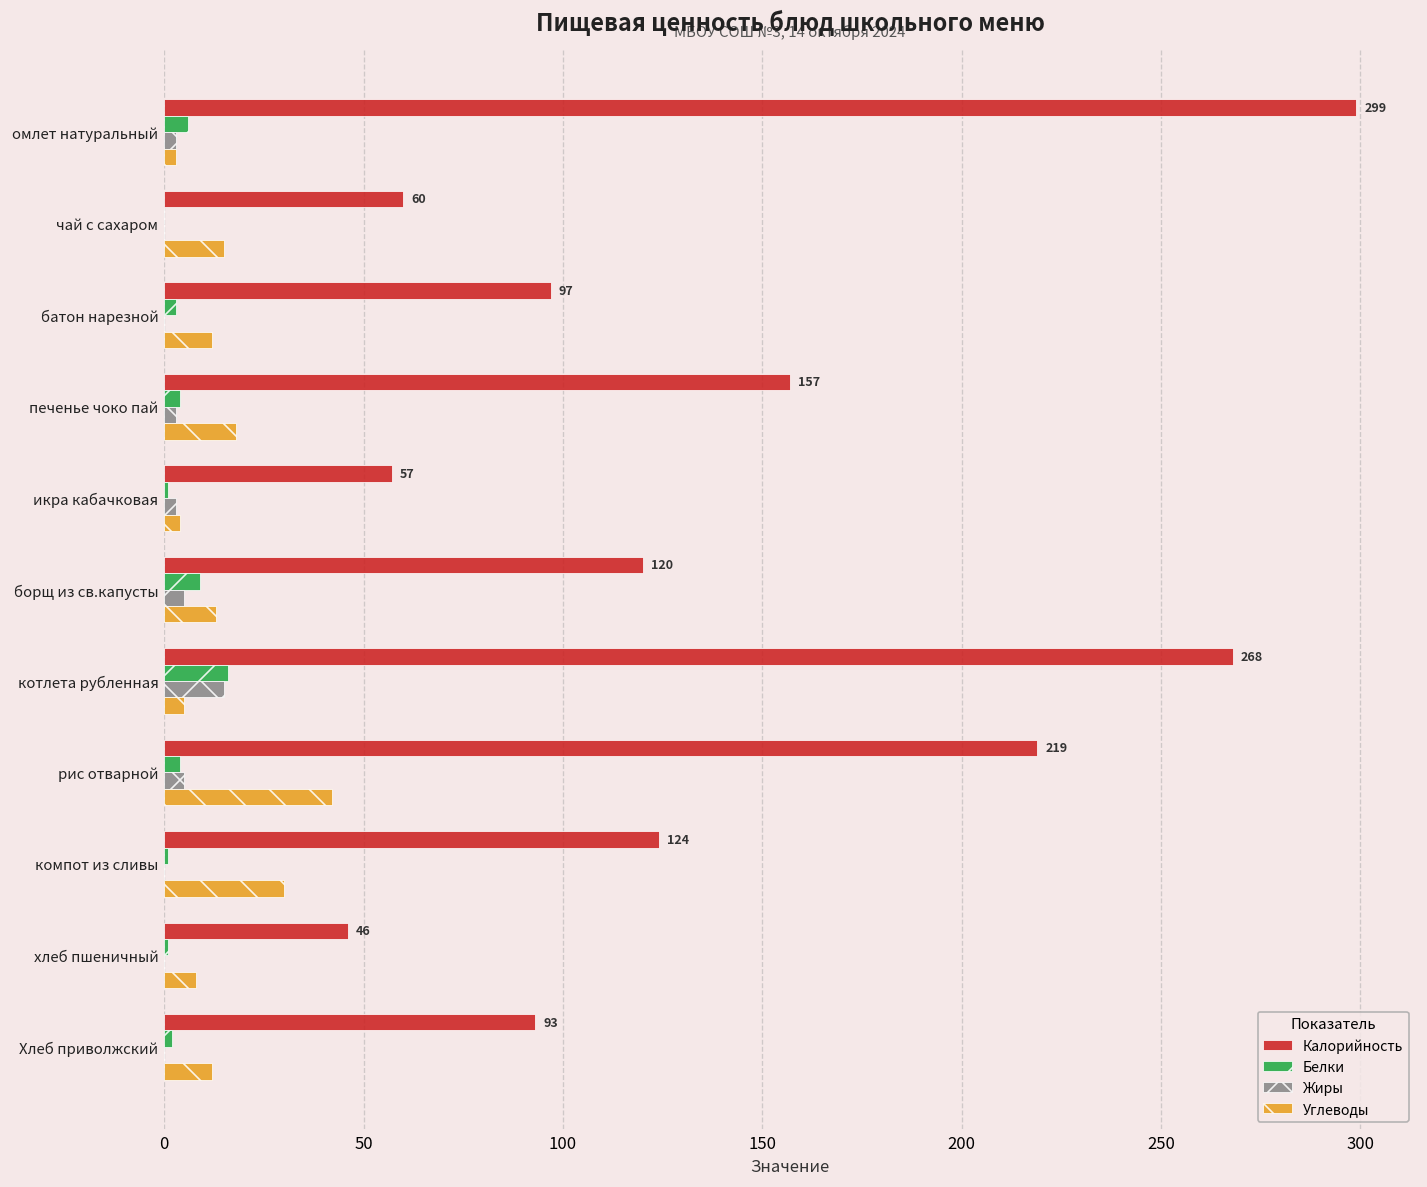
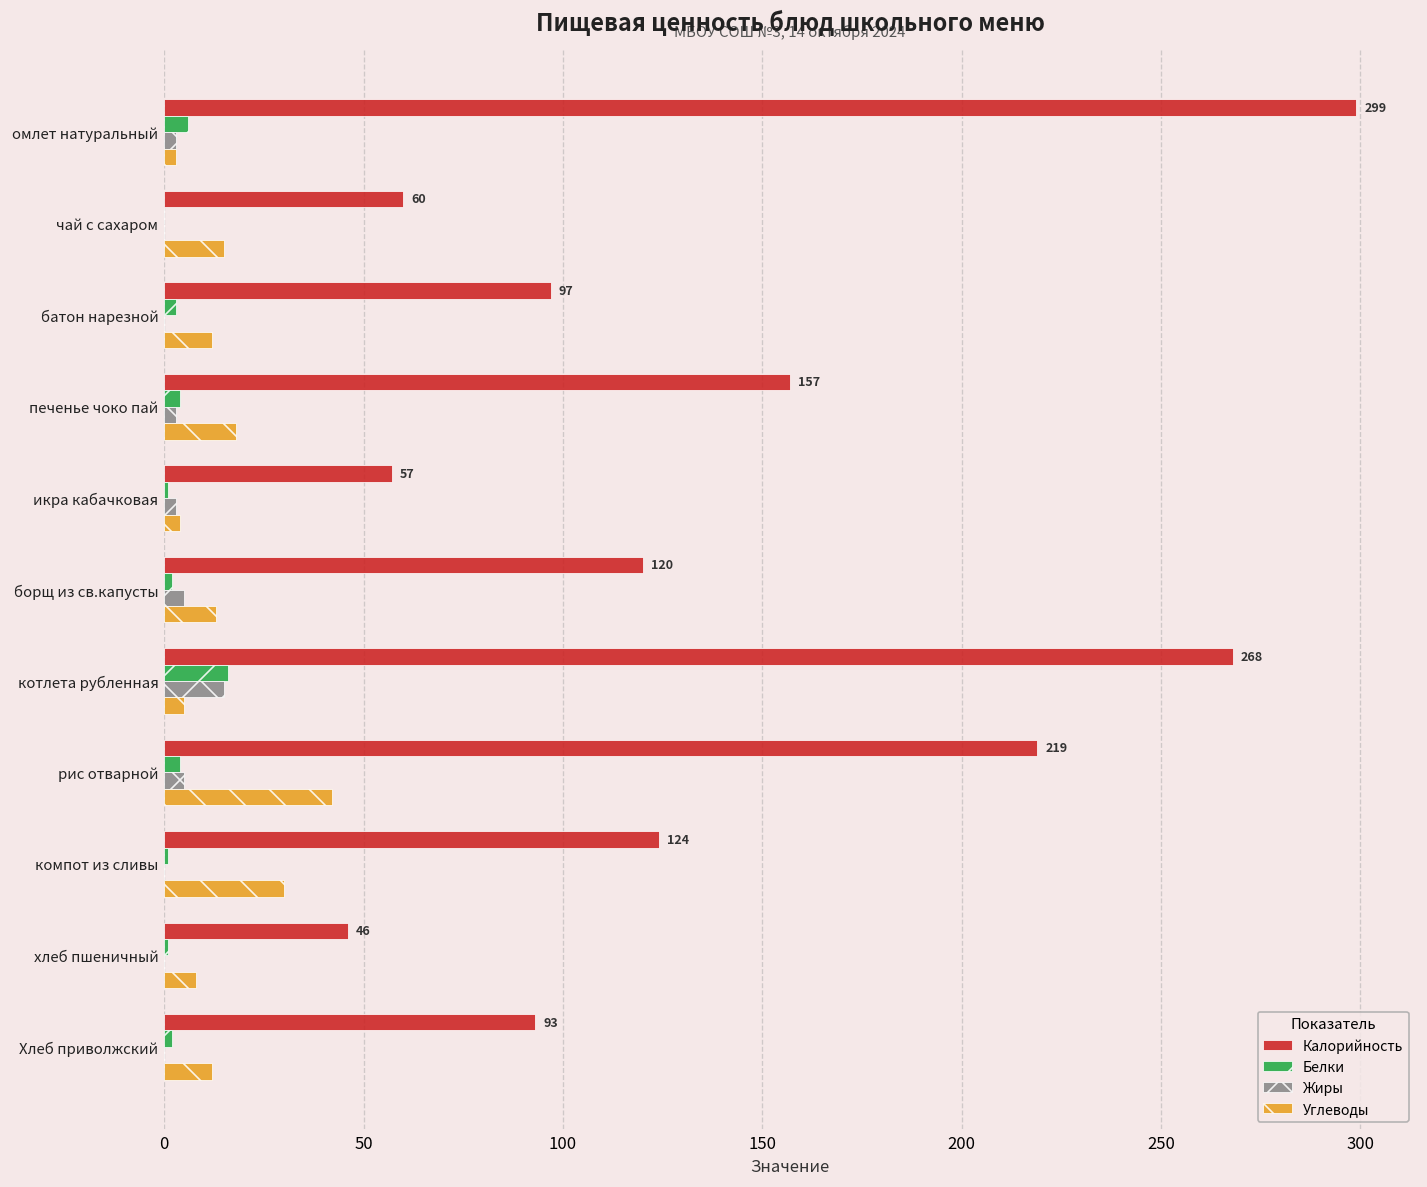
  {
    "Калорийность": {
      "омлет натуральный": 299,
      "чай с сахаром": 60,
      "батон нарезной": 97,
      "печенье чоко пай": 157,
      "икра кабачковая": 57,
      "борщ из св.капусты": 120,
      "котлета рубленная": 268,
      "рис отварной": 219,
      "компот из сливы": 124,
      "хлеб пшеничный": 46,
      "Хлеб приволжский": 93
    },
    "Белки": {
      "омлет натуральный": 6,
      "чай с сахаром": 0,
      "батон нарезной": 3,
      "печенье чоко пай": 4,
      "икра кабачковая": 1,
-     "борщ из св.капусты": 9,
+     "борщ из св.капусты": 2,
      "котлета рубленная": 16,
      "рис отварной": 4,
      "компот из сливы": 1,
      "хлеб пшеничный": 1,
      "Хлеб приволжский": 2
    },
    "Жиры": {
      "омлет натуральный": 3,
      "чай с сахаром": 0,
      "батон нарезной": 0,
      "печенье чоко пай": 3,
      "икра кабачковая": 3,
      "борщ из св.капусты": 5,
      "котлета рубленная": 15,
      "рис отварной": 5,
      "компот из сливы": 0,
      "хлеб пшеничный": 0,
      "Хлеб приволжский": 0
    },
    "Углеводы": {
      "омлет натуральный": 3,
      "чай с сахаром": 15,
      "батон нарезной": 12,
      "печенье чоко пай": 18,
      "икра кабачковая": 4,
      "борщ из св.капусты": 13,
      "котлета рубленная": 5,
      "рис отварной": 42,
      "компот из сливы": 30,
      "хлеб пшеничный": 8,
      "Хлеб приволжский": 12
    }
  }
